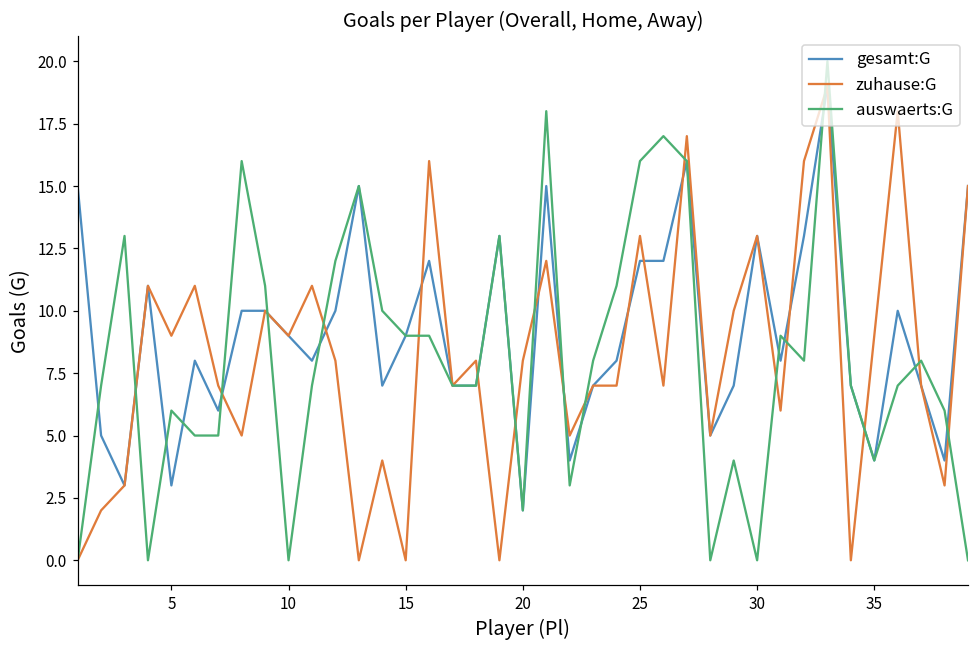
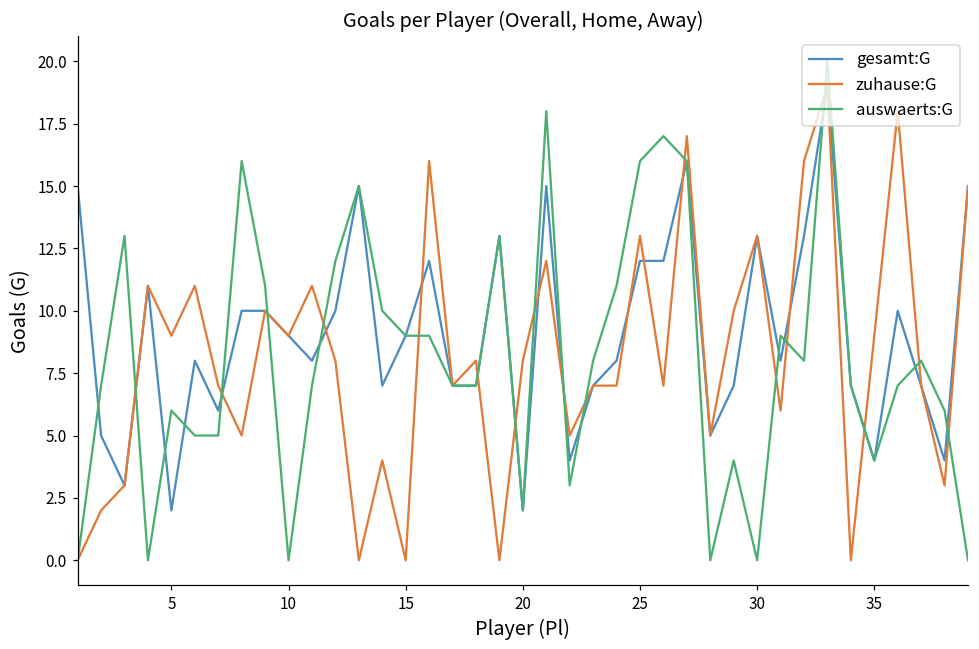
  {
    "gesamt:G": {
-     "5": 3,
+     "5": 2,
      "25": 12
    },
    "zuhause:G": {
      "5": 9,
      "15": 0,
      "20": 8,
      "25": 13,
      "35": 9
    },
    "auswaerts:G": {
      "5": 6,
      "10": 0,
      "25": 16,
      "30": 0
    }
  }
